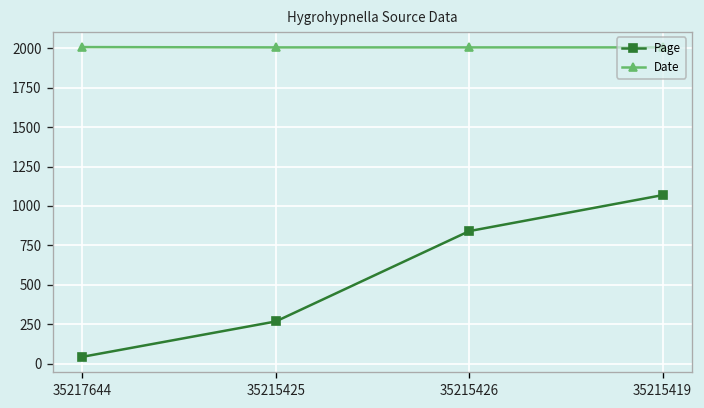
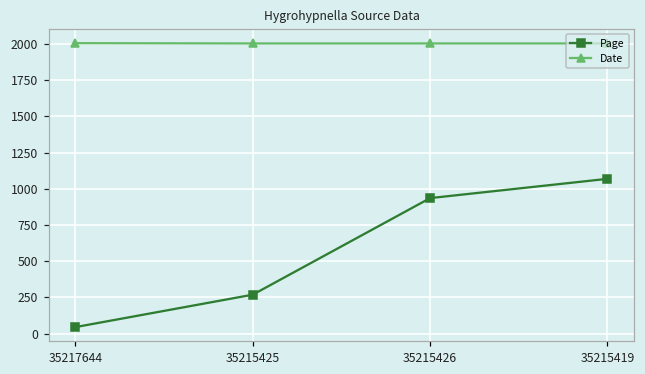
  {
    "Page": {
      "35217644": 50,
      "35215425": 270,
-     "35215426": 840,
+     "35215426": 940,
      "35215419": 1070
    },
    "Date": {
      "35217644": 2010,
      "35215425": 2000,
      "35215426": 2000
    }
  }
